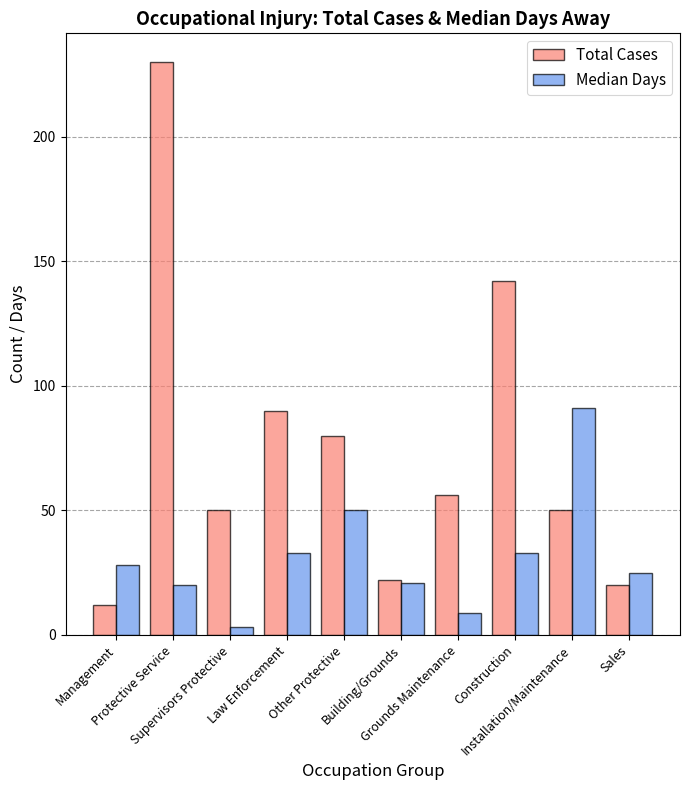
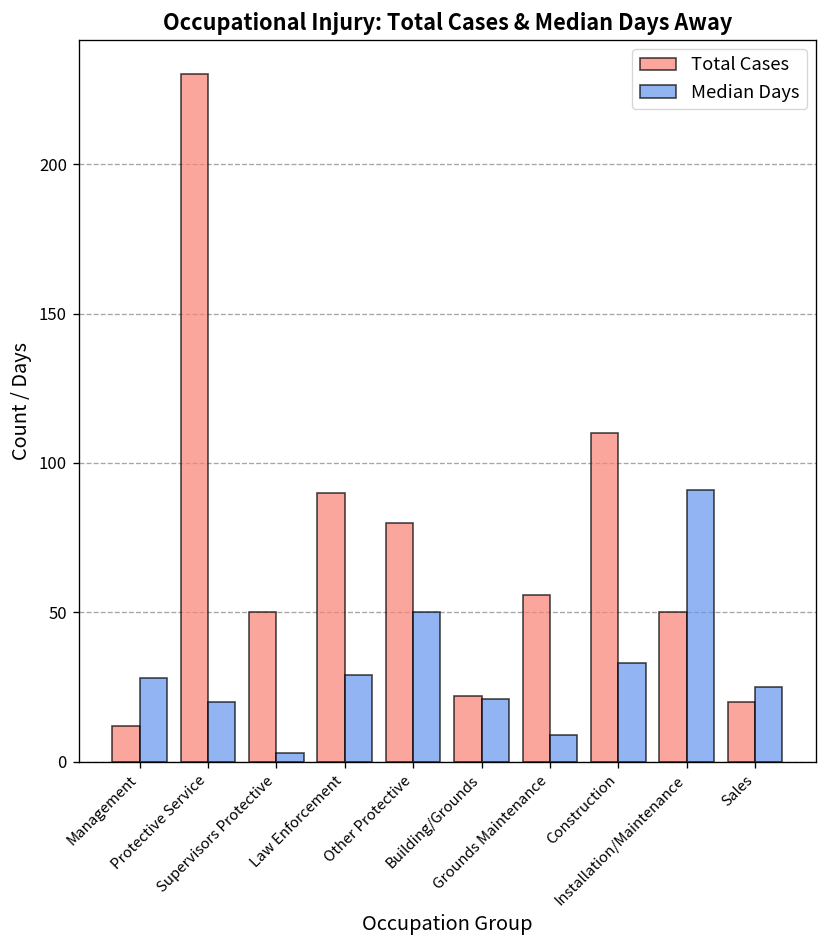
  {
    "Total Cases": {
      "Management": 12,
      "Protective Service": 230,
      "Supervisors Protective": 50,
      "Law Enforcement": 90,
      "Other Protective": 80,
      "Building/Grounds": 22,
      "Grounds Maintenance": 56,
-     "Construction": 142,
+     "Construction": 110,
      "Installation/Maintenance": 50,
      "Sales": 20
    },
    "Median Days": {
      "Management": 28,
      "Protective Service": 20,
      "Supervisors Protective": 3,
-     "Law Enforcement": 33,
+     "Law Enforcement": 29,
      "Other Protective": 50,
      "Building/Grounds": 21,
      "Grounds Maintenance": 9,
      "Construction": 33,
      "Installation/Maintenance": 91,
      "Sales": 25
    }
  }
